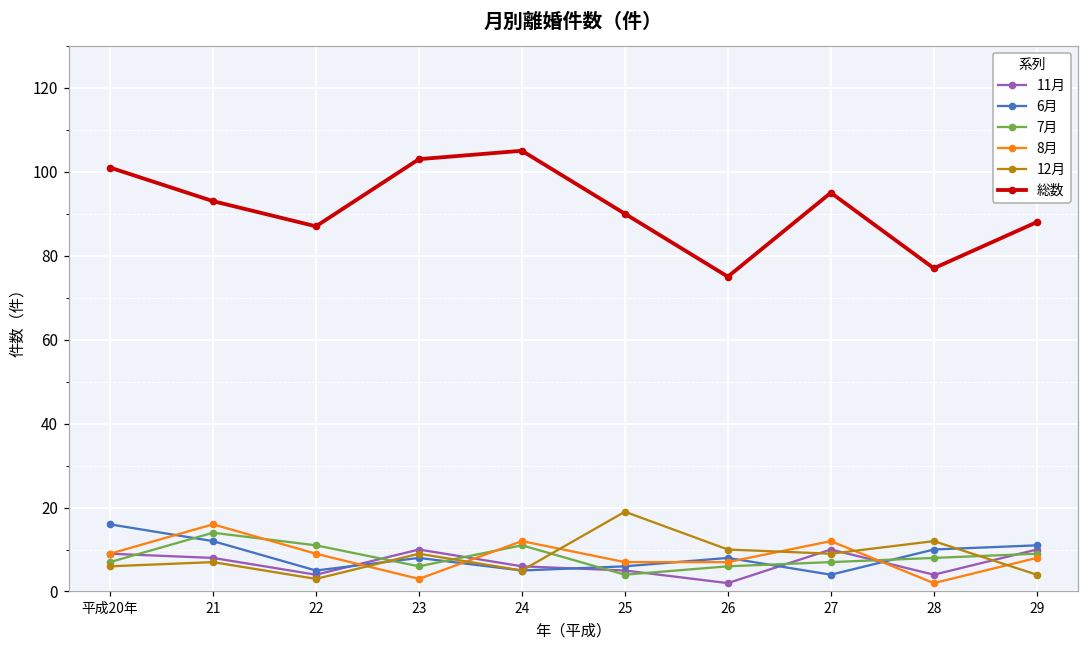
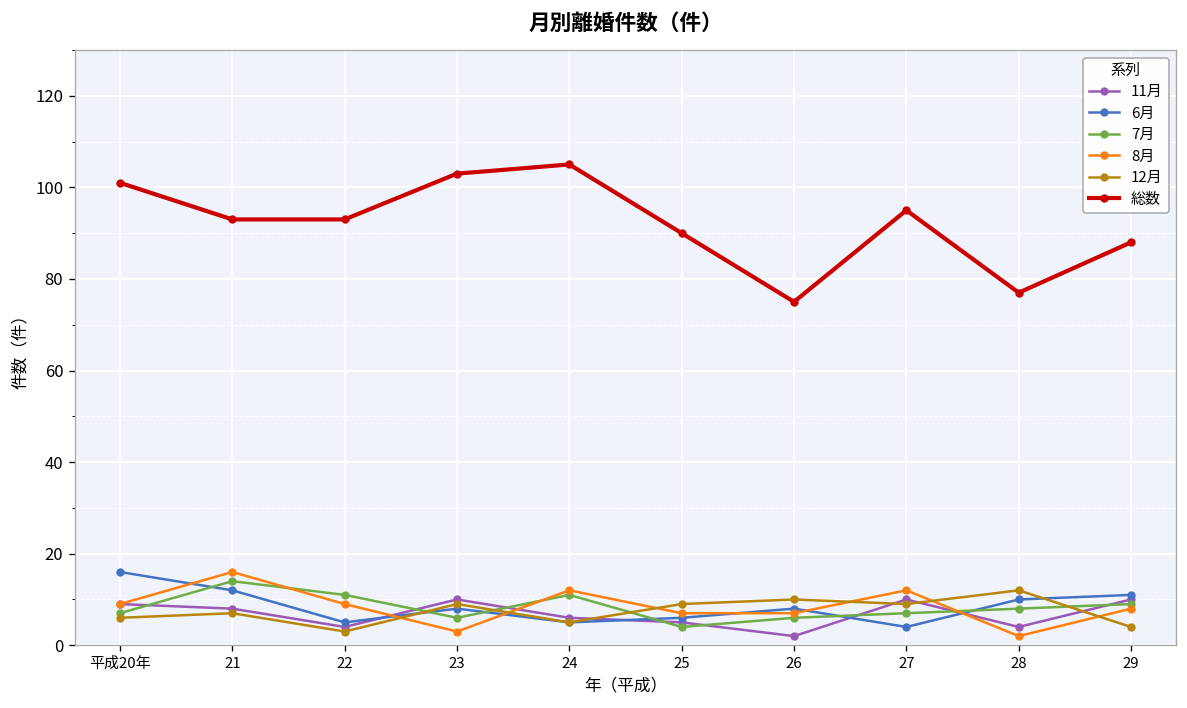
  {
    "11月": {
      "21": 8,
      "22": 4,
      "23": 10,
      "24": 6,
      "25": 5,
      "26": 2,
      "27": 10,
      "28": 4,
      "29": 10
    },
    "6月": {
      "平成20年": 16,
      "21": 12,
      "22": 5,
      "23": 8,
      "25": 6,
      "26": 8,
      "27": 4,
      "28": 10,
      "29": 11
    },
    "7月": {
      "平成20年": 7,
      "21": 14,
      "22": 11,
      "23": 6,
      "24": 11,
      "25": 4,
      "26": 6,
      "27": 7,
      "28": 8,
      "29": 9
    },
    "8月": {
      "21": 16,
      "22": 9,
      "23": 3,
      "24": 12,
      "25": 7,
      "26": 7,
      "27": 12,
      "28": 2,
      "29": 8
    },
    "12月": {
      "平成20年": 6,
      "21": 7,
      "22": 3,
      "23": 9,
-     "25": 19,
+     "25": 9,
      "26": 10,
      "27": 9,
      "28": 12,
      "29": 4
    },
    "総数": {
      "平成20年": 101,
      "21": 93,
-     "22": 87,
+     "22": 93,
      "23": 103,
      "24": 105,
      "25": 90,
      "26": 75,
      "27": 95,
      "28": 77,
      "29": 88
    }
  }
